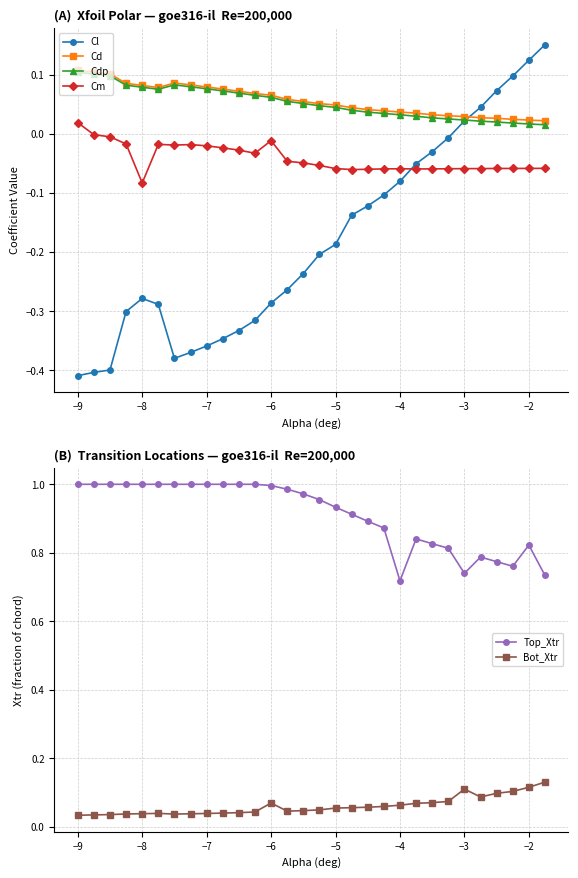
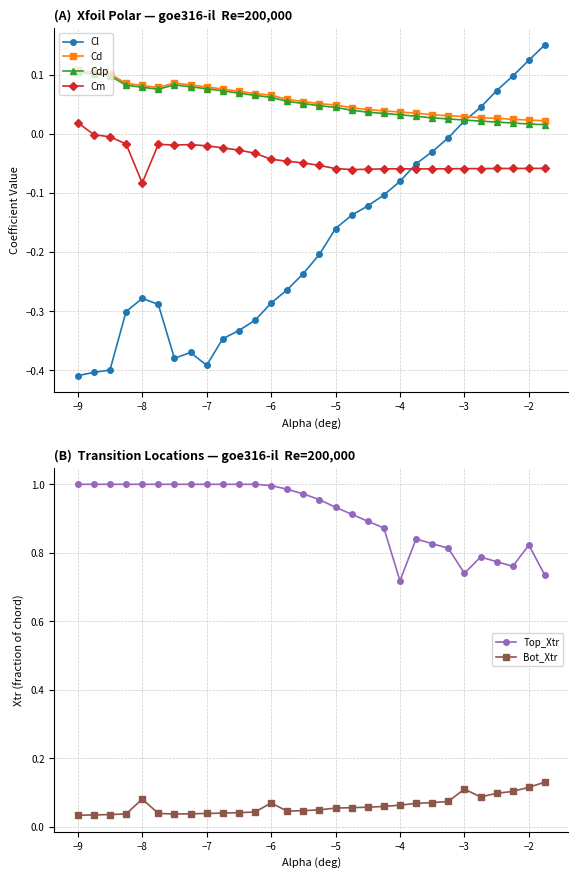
  {
    "(A) Xfoil Polar — goe316-il Re=200,000": {
      "Cl": {
        "−9": -0.41,
        "−8": -0.28,
-       "−7": -0.36,
+       "−7": -0.39,
        "−6": -0.29,
-       "−5": -0.19,
+       "−5": -0.16,
        "−4": -0.08,
        "−2": 0.12
      },
      "Cd": {
        "−4": 0.04,
        "−3": 0.03,
        "−2": 0.02
      },
      "Cdp": {
        "−4": 0.03,
        "−2": 0.02
      },
      "Cm": {
        "−9": 0.02,
        "−8": -0.08,
        "−7": -0.02,
-       "−6": -0.01,
+       "−6": -0.04,
        "−5": -0.06,
        "−4": -0.06,
        "−3": -0.06,
        "−2": -0.06
      }
    },
    "(B) Transition Locations — goe316-il Re=200,000": {
      "Top_Xtr": {
        "−9": 1.00,
        "−8": 1.00,
        "−7": 1.00,
        "−6": 1.00,
        "−5": 0.93,
        "−4": 0.72,
        "−3": 0.74,
        "−2": 0.82
      },
      "Bot_Xtr": {
        "−9": 0.03,
-       "−8": 0.04,
+       "−8": 0.08,
        "−7": 0.04,
        "−6": 0.07,
        "−5": 0.05,
        "−4": 0.06,
        "−3": 0.11,
        "−2": 0.12
      }
    }
  }
